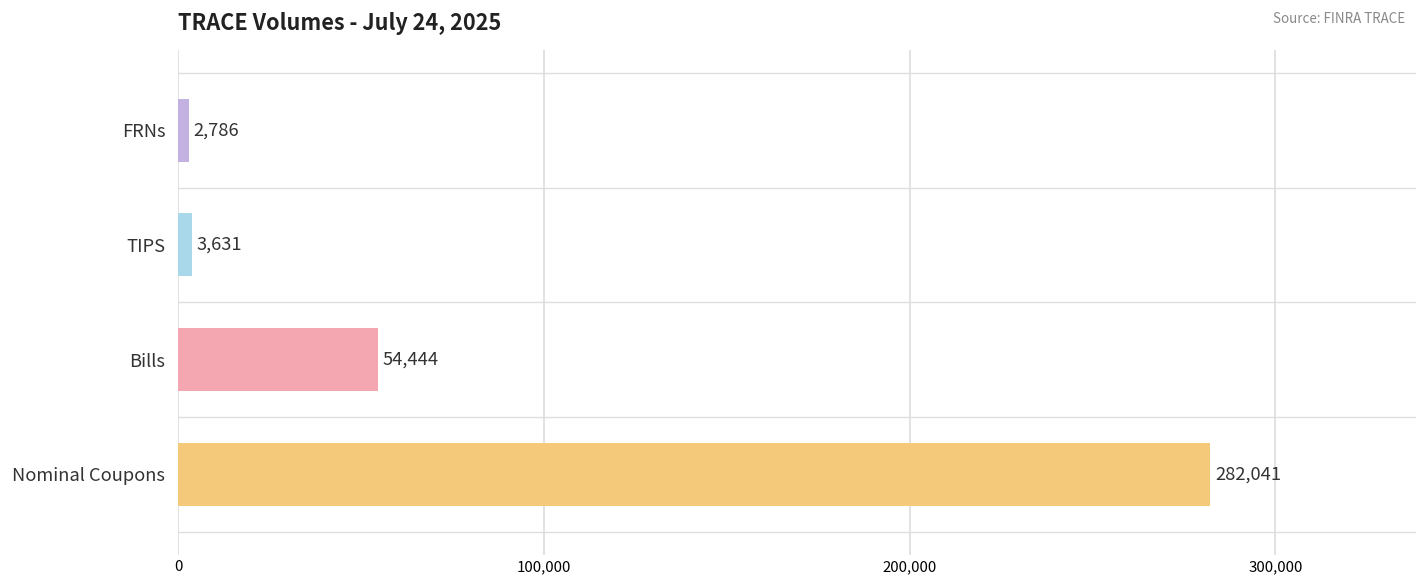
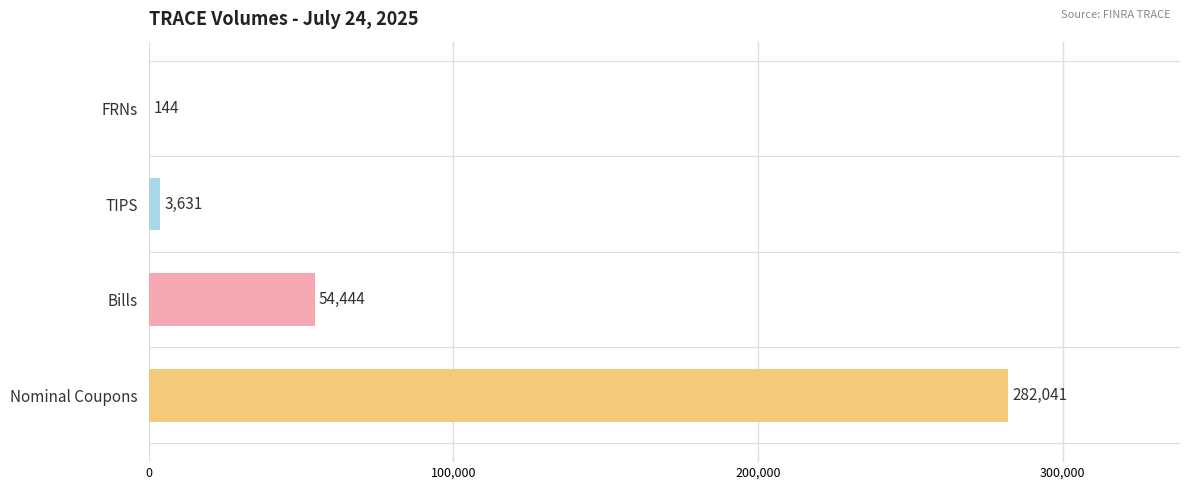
  {
-   "FRNs": "2,786",
+   "FRNs": "144",
    "TIPS": "3,631",
    "Bills": "54,444",
    "Nominal Coupons": "282,041"
  }
